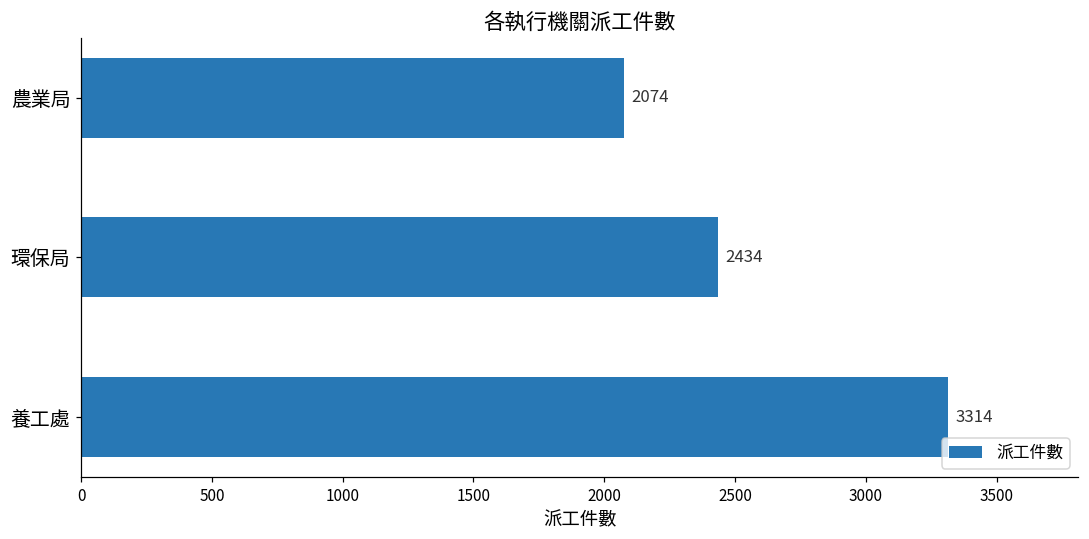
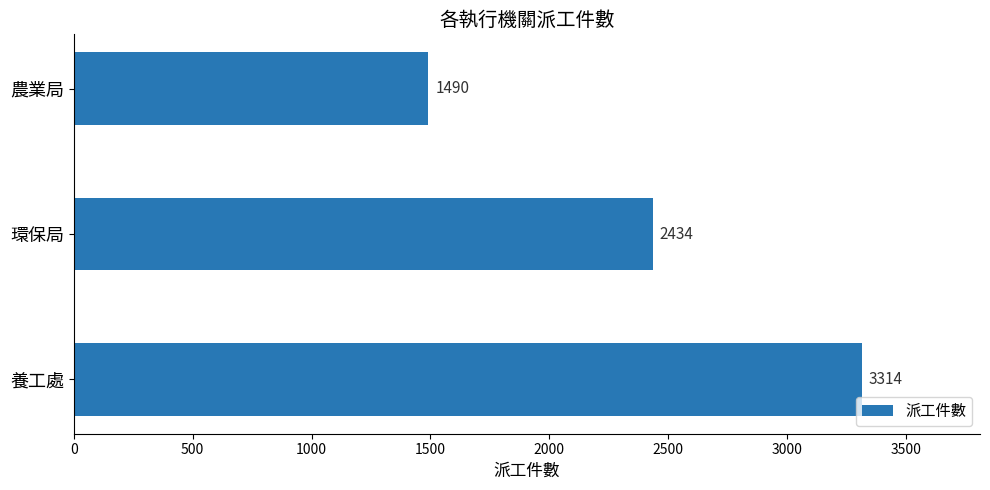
  {
-   "農業局": 2074,
+   "農業局": 1490,
    "環保局": 2434,
    "養工處": 3314
  }
